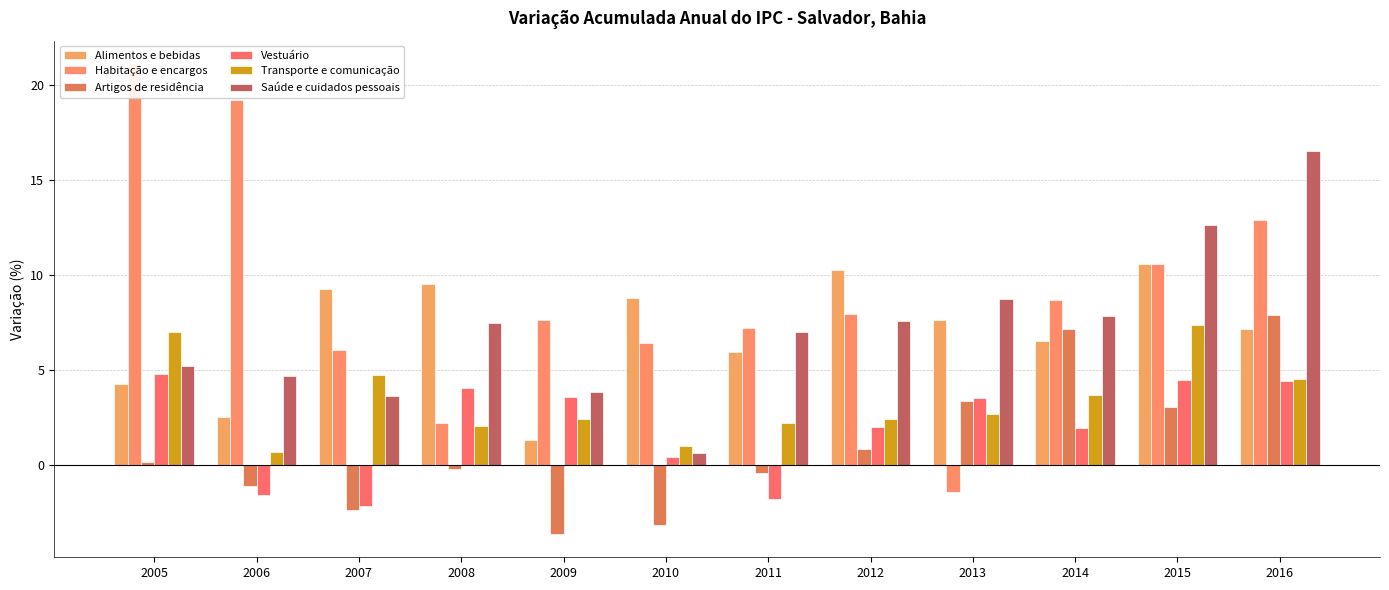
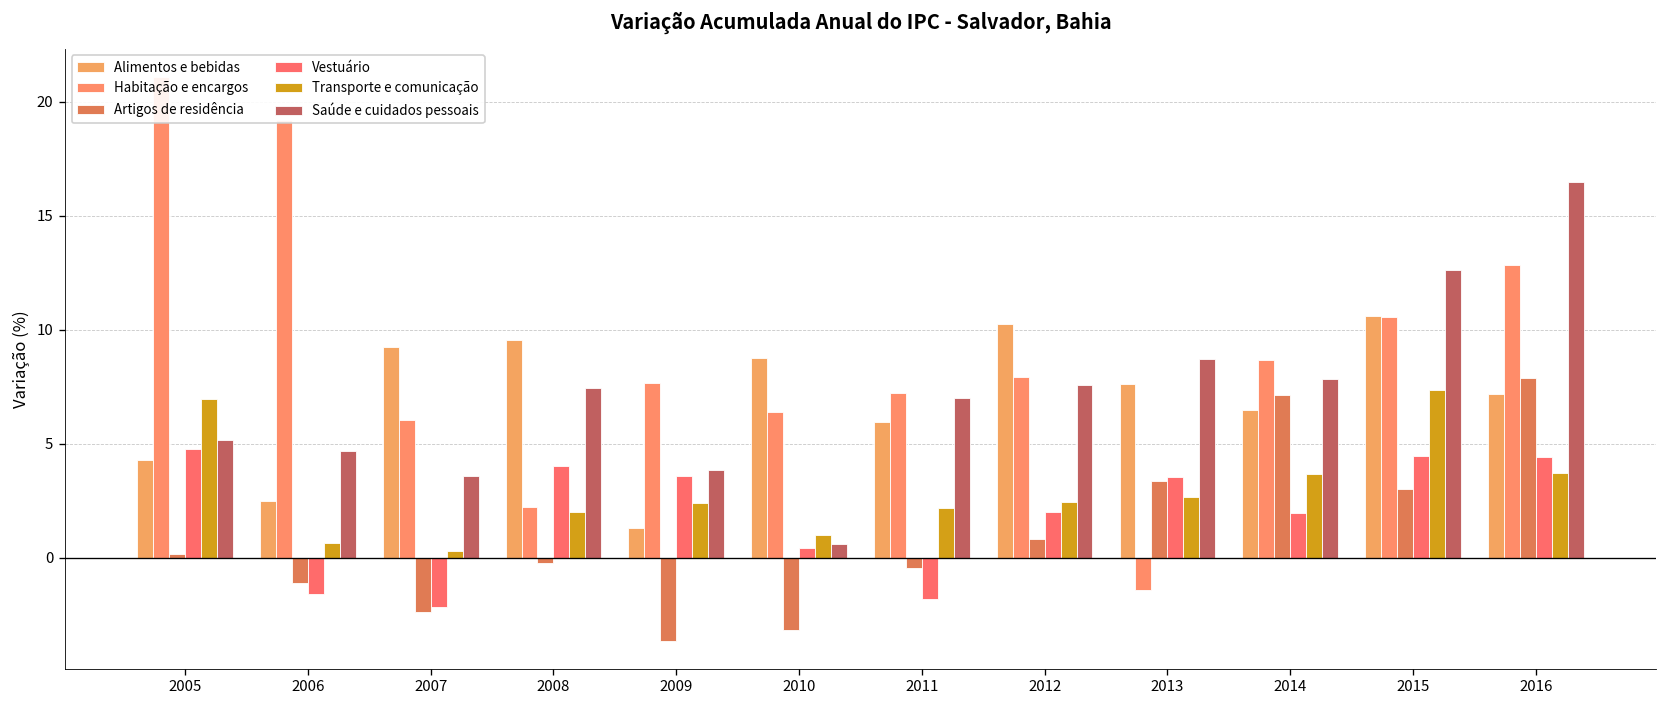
  {
    "Transporte e comunicação": {
      "2005": 7.0,
      "2006": 0.7,
-     "2007": 4.7,
+     "2007": 0.3,
      "2008": 2.0,
      "2009": 2.4,
      "2010": 1.0,
      "2011": 2.2,
      "2012": 2.4,
      "2013": 2.7,
      "2014": 3.7,
      "2015": 7.4,
-     "2016": 4.5
+     "2016": 3.7
    }
  }
